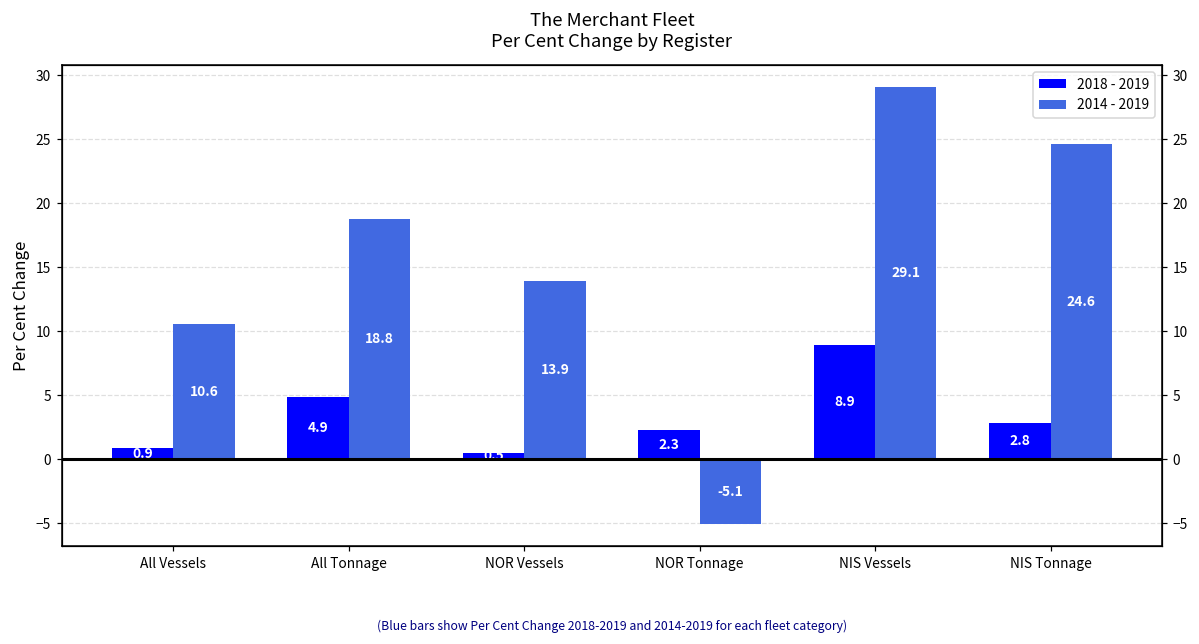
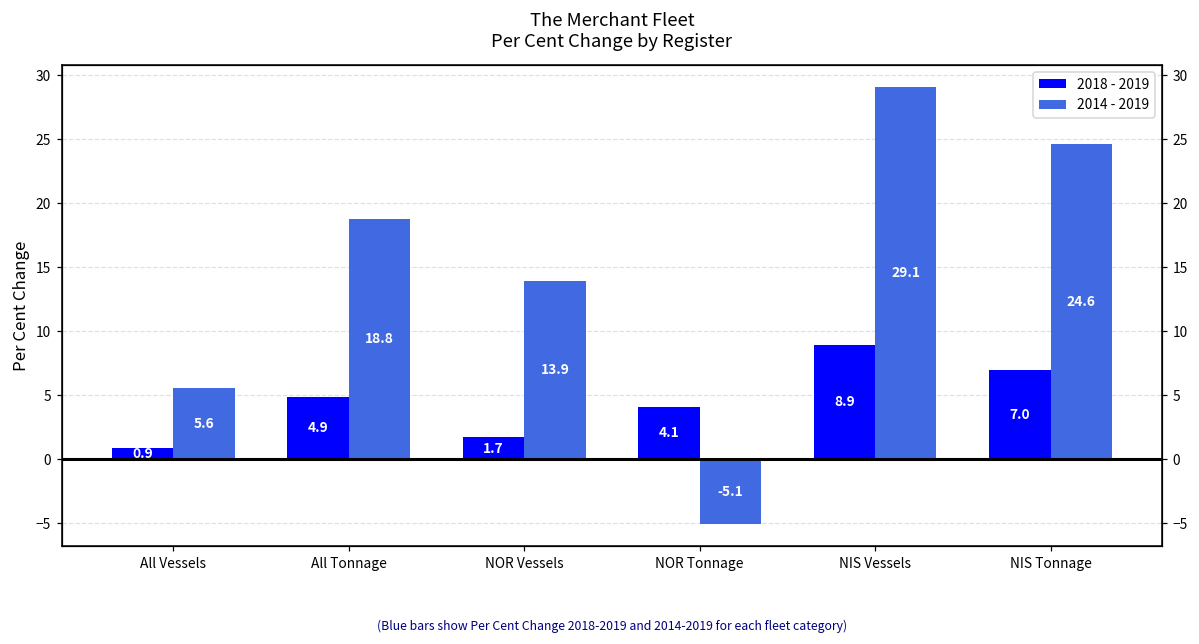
  {
    "2018 - 2019": {
      "All Vessels": 0.9,
      "All Tonnage": 4.9,
-     "NOR Vessels": 0.5,
-     "NOR Tonnage": 2.3,
+     "NOR Vessels": 1.7,
+     "NOR Tonnage": 4.1,
      "NIS Vessels": 8.9,
-     "NIS Tonnage": 2.8
+     "NIS Tonnage": 7.0
    },
    "2014 - 2019": {
-     "All Vessels": 10.6,
+     "All Vessels": 5.6,
      "All Tonnage": 18.8,
      "NOR Vessels": 13.9,
      "NOR Tonnage": -5.1,
      "NIS Vessels": 29.1,
      "NIS Tonnage": 24.6
    }
  }
